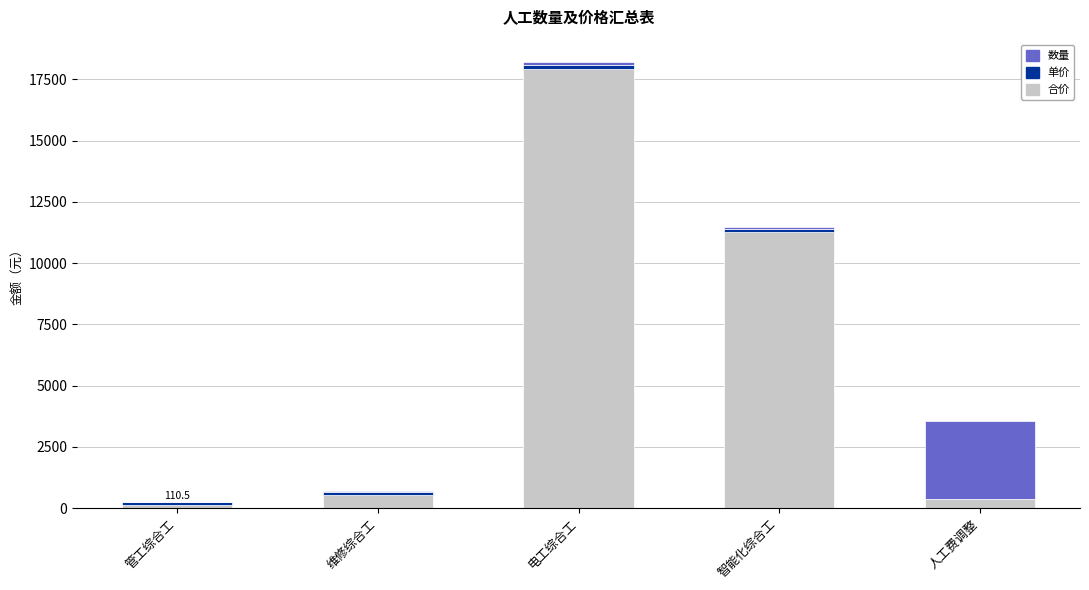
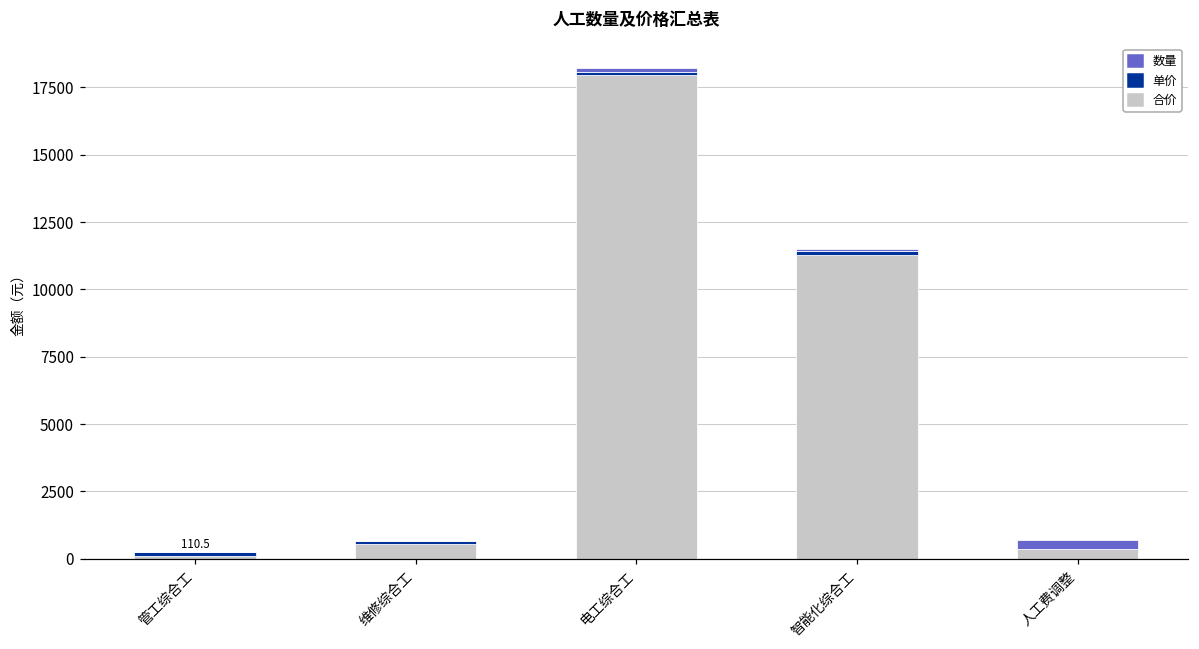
  {
    "合价": {
      "管工综合工": 110.5
    },
    "单价": {
      "维修综合工": 100,
      "电工综合工": 100,
      "智能化综合工": 100
    },
    "数量": {
      "电工综合工": 100,
-     "人工费调整": 3200
+     "人工费调整": 400
    }
  }
